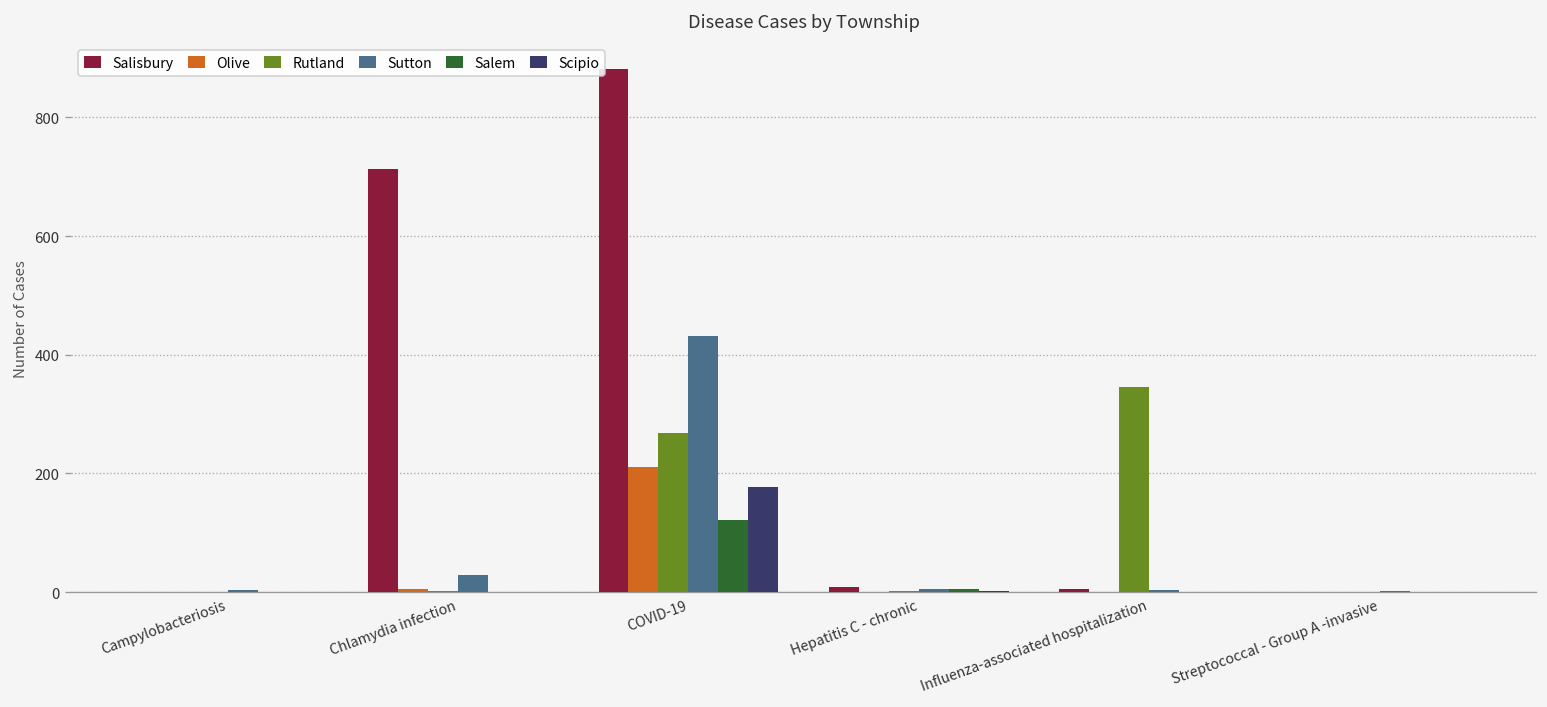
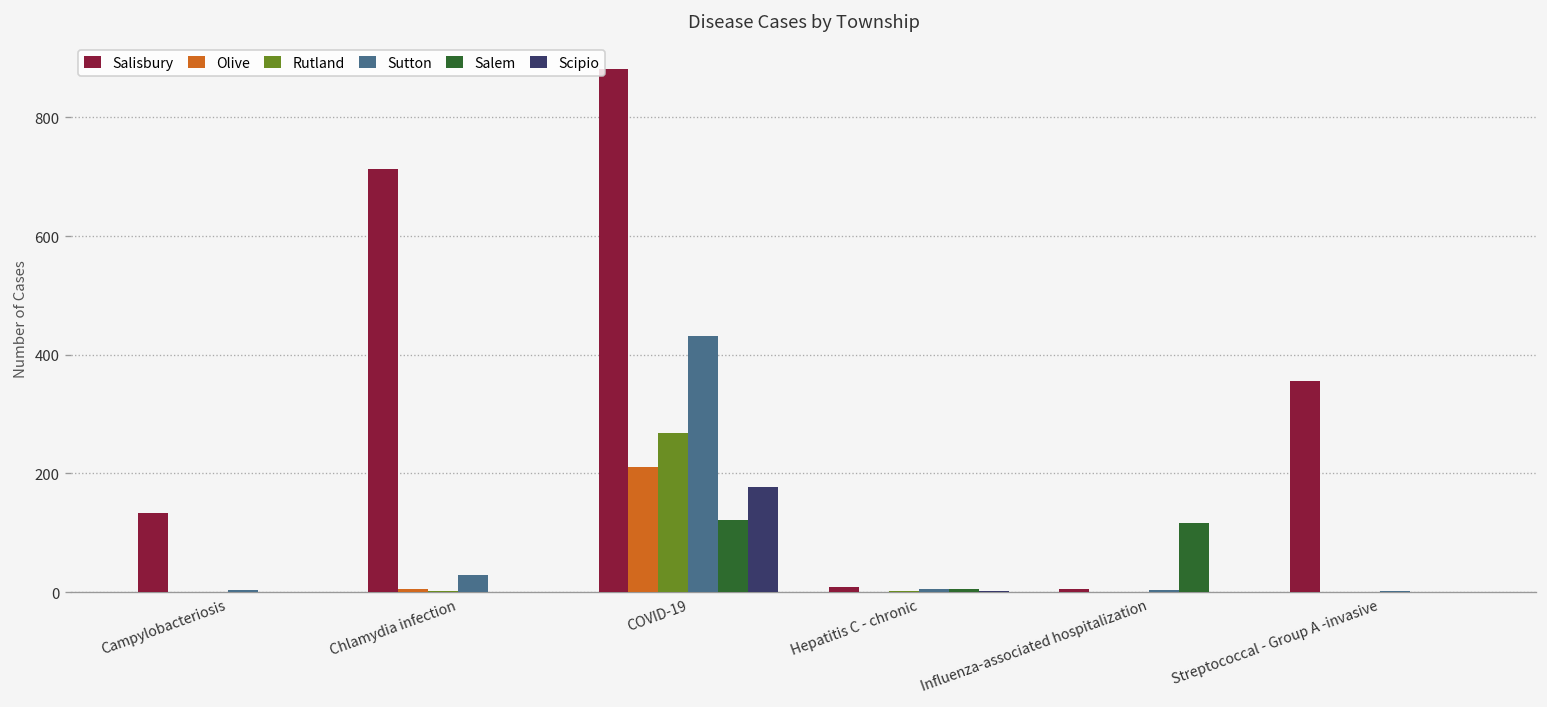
  {
    "Salisbury": {
-     "Campylobacteriosis": 0,
+     "Campylobacteriosis": 130,
      "Chlamydia infection": 710,
      "COVID-19": 880,
      "Hepatitis C - chronic": 10,
-     "Streptococcal - Group A -invasive": 0
+     "Streptococcal - Group A -invasive": 360
    },
    "Olive": {
      "Campylobacteriosis": 0,
      "COVID-19": 210,
      "Hepatitis C - chronic": 0
    },
    "Rutland": {
      "Campylobacteriosis": 0,
      "COVID-19": 270,
-     "Influenza-associated hospitalization": 350
+     "Influenza-associated hospitalization": 0
    },
    "Sutton": {
      "Chlamydia infection": 30,
      "COVID-19": 430
    },
    "Salem": {
      "Chlamydia infection": 0,
      "COVID-19": 120,
-     "Influenza-associated hospitalization": 0,
+     "Influenza-associated hospitalization": 120,
      "Streptococcal - Group A -invasive": 0
    },
    "Scipio": {
      "Chlamydia infection": 0,
      "COVID-19": 180,
      "Influenza-associated hospitalization": 0,
      "Streptococcal - Group A -invasive": 0
    }
  }
